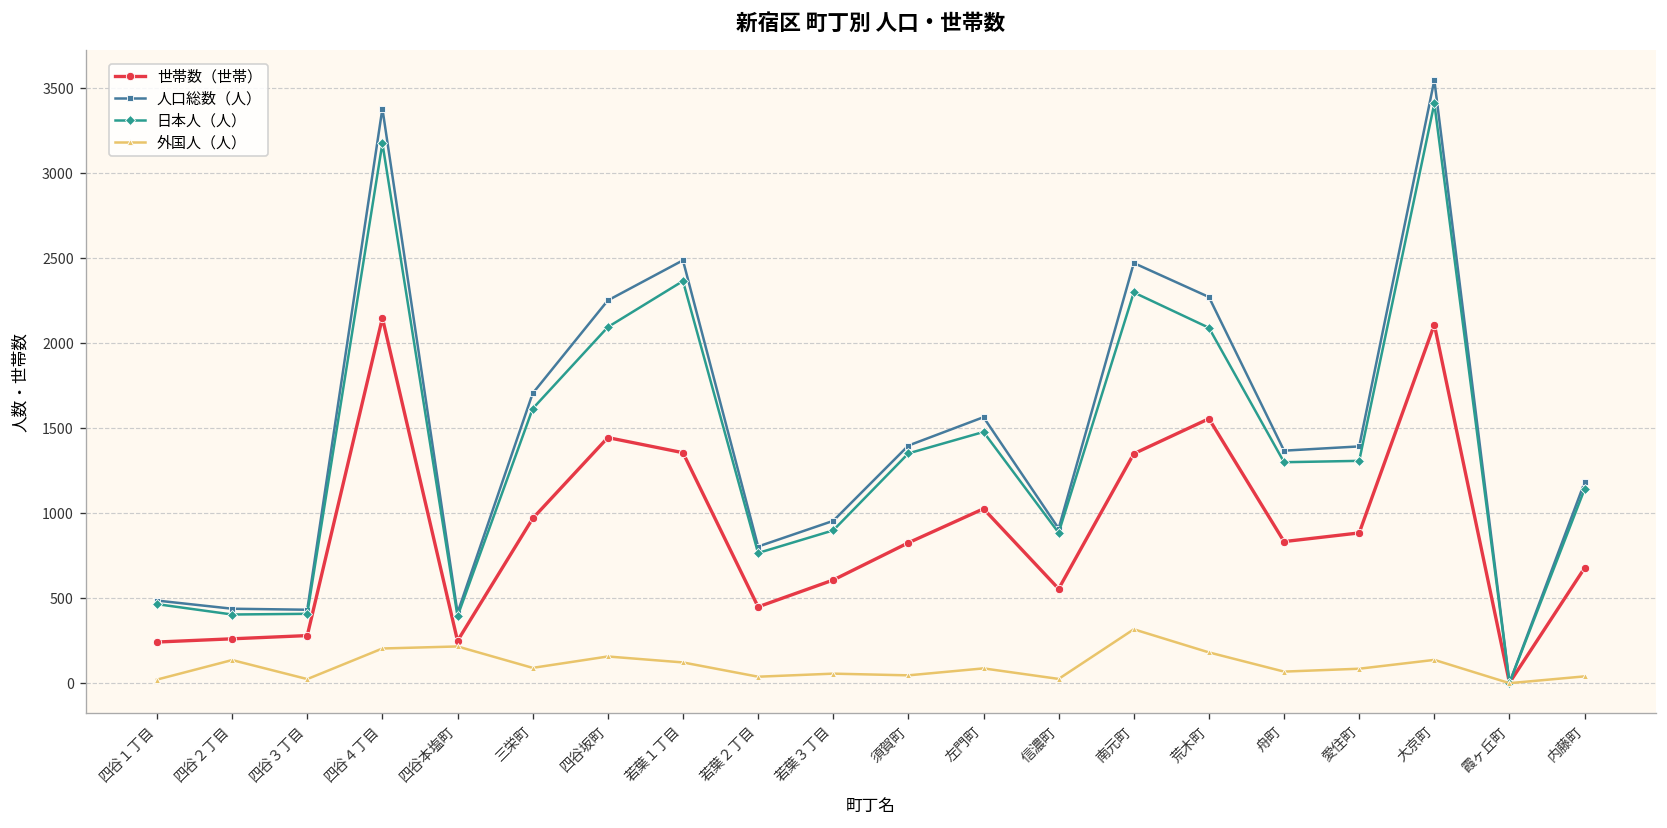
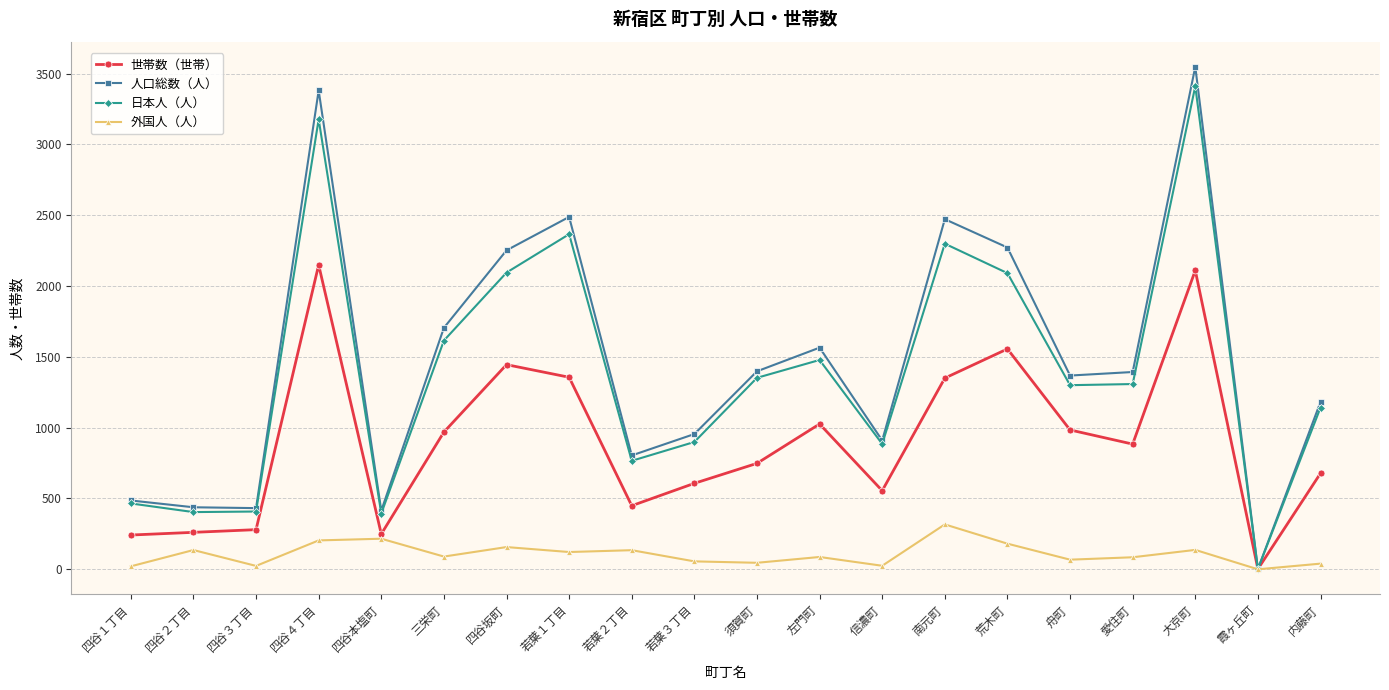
  {
    "世帯数（世帯）": {
      "四谷１丁目": 240,
      "四谷２丁目": 260,
      "四谷３丁目": 280,
      "四谷４丁目": 2150,
      "四谷本塩町": 250,
      "三栄町": 970,
      "四谷坂町": 1450,
      "若葉１丁目": 1360,
      "若葉２丁目": 450,
      "若葉３丁目": 610,
-     "須賀町": 830,
+     "須賀町": 750,
      "左門町": 1030,
      "信濃町": 560,
      "南元町": 1350,
      "荒木町": 1560,
-     "舟町": 830,
+     "舟町": 980,
      "愛住町": 880,
      "大京町": 2110,
      "内藤町": 680
    },
    "外国人（人）": {
      "四谷１丁目": 20,
      "四谷２丁目": 140,
      "四谷３丁目": 20,
      "四谷４丁目": 200,
      "四谷本塩町": 220,
      "三栄町": 90,
      "四谷坂町": 160,
      "若葉１丁目": 120,
-     "若葉２丁目": 40,
+     "若葉２丁目": 140,
      "若葉３丁目": 60,
      "須賀町": 50,
      "左門町": 90,
      "信濃町": 30,
      "南元町": 320,
      "荒木町": 180,
      "舟町": 70,
      "愛住町": 90,
      "大京町": 140,
      "内藤町": 40
    }
  }
